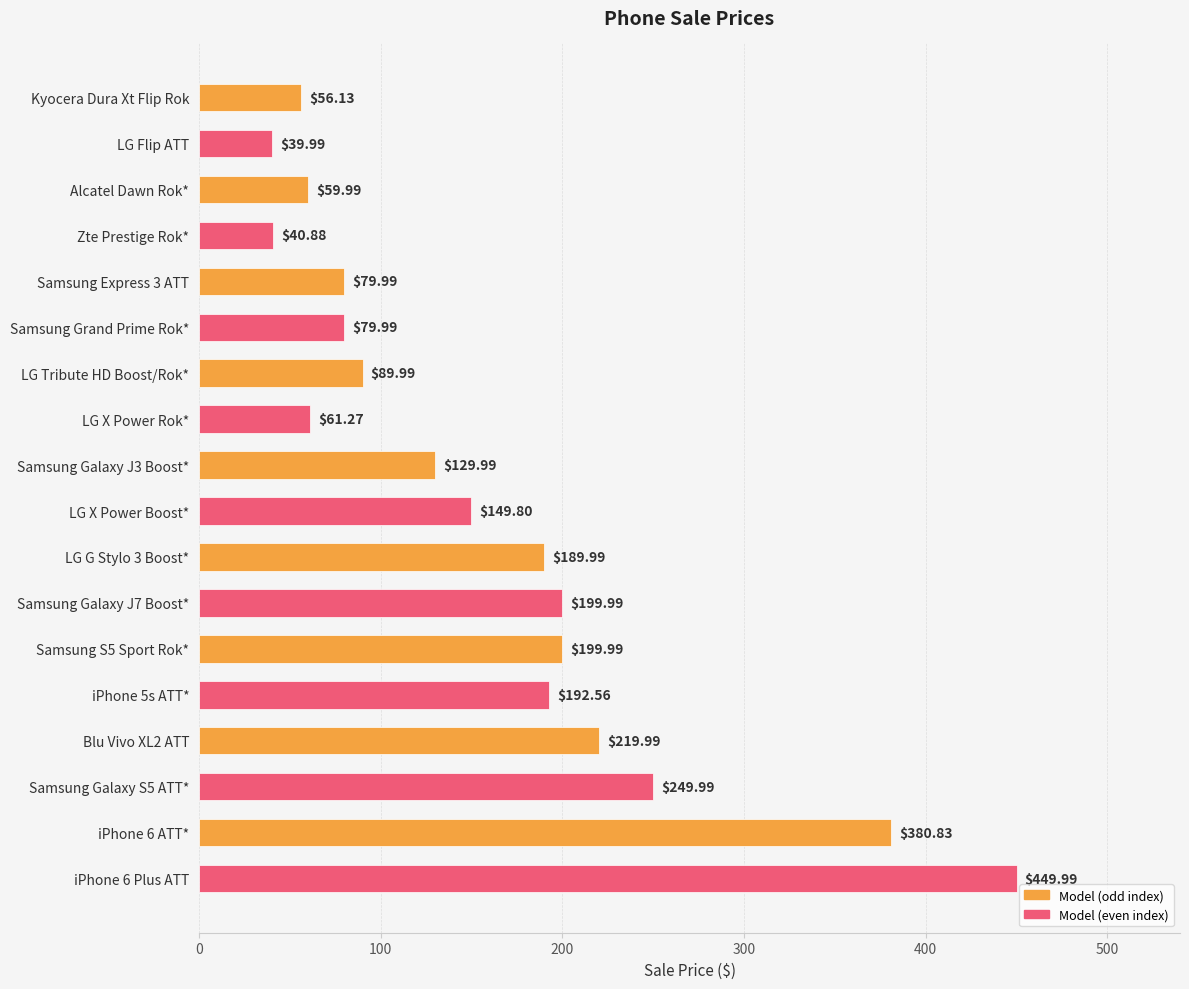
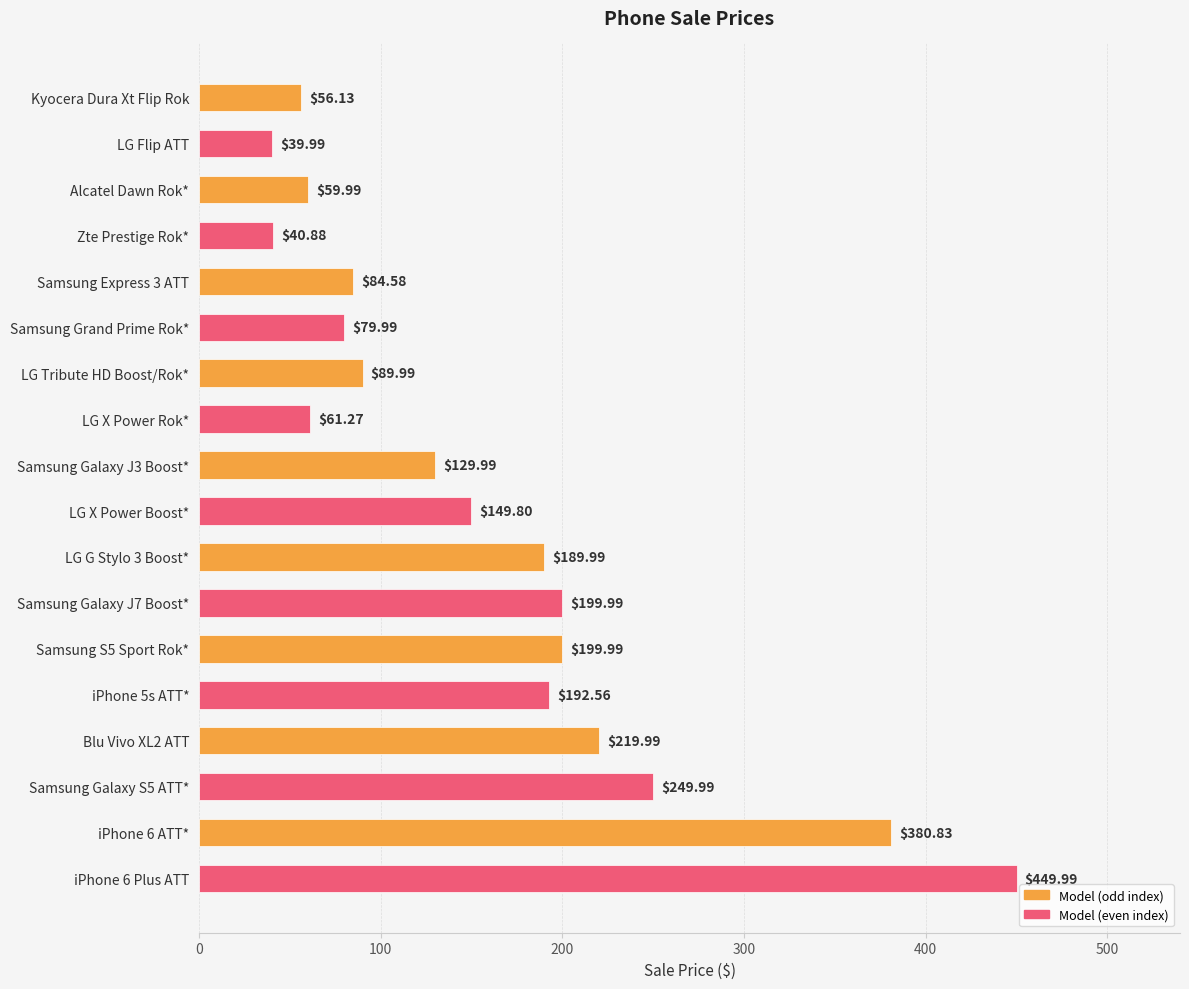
  {
    "Kyocera Dura Xt Flip Rok": "$56.13",
    "LG Flip ATT": "$39.99",
    "Alcatel Dawn Rok*": "$59.99",
    "Zte Prestige Rok*": "$40.88",
-   "Samsung Express 3 ATT": "$79.99",
+   "Samsung Express 3 ATT": "$84.58",
    "Samsung Grand Prime Rok*": "$79.99",
    "LG Tribute HD Boost/Rok*": "$89.99",
    "LG X Power Rok*": "$61.27",
    "Samsung Galaxy J3 Boost*": "$129.99",
    "LG X Power Boost*": "$149.80",
    "LG G Stylo 3 Boost*": "$189.99",
    "Samsung Galaxy J7 Boost*": "$199.99",
    "Samsung S5 Sport Rok*": "$199.99",
    "iPhone 5s ATT*": "$192.56",
    "Blu Vivo XL2 ATT": "$219.99",
    "Samsung Galaxy S5 ATT*": "$249.99",
    "iPhone 6 ATT*": "$380.83"
  }
